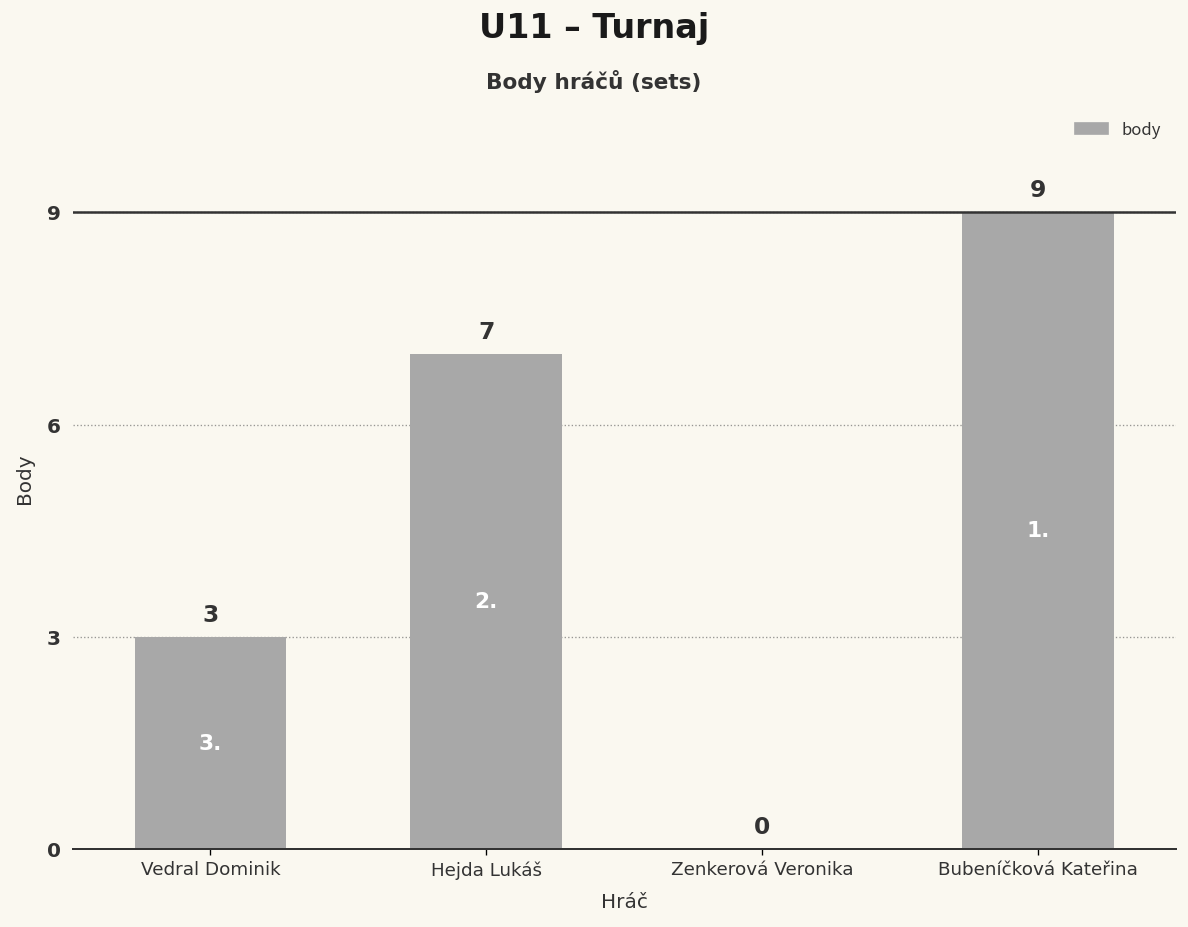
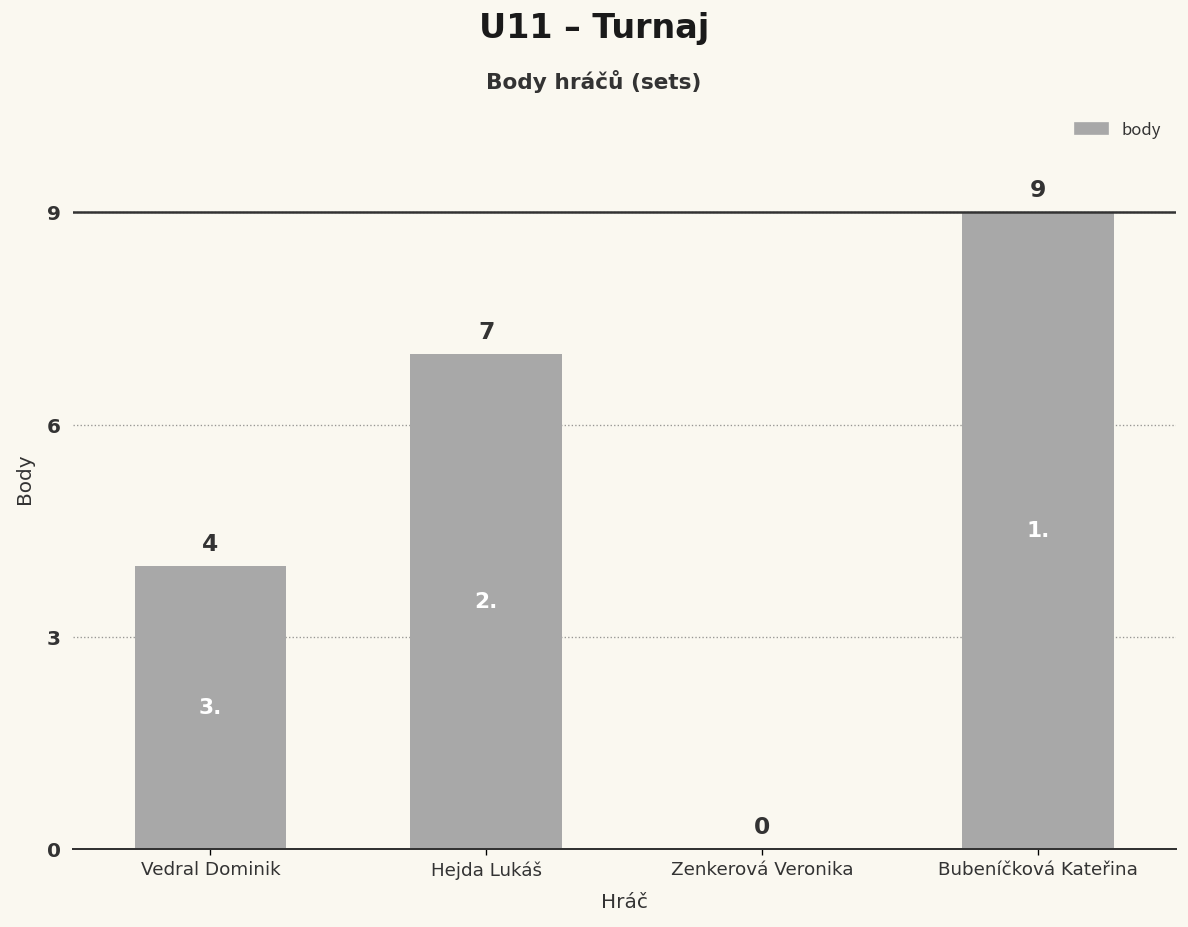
  {
-   "Vedral Dominik": 3,
+   "Vedral Dominik": 4,
    "Hejda Lukáš": 7,
    "Zenkerová Veronika": 0,
    "Bubeníčková Kateřina": 9
  }
